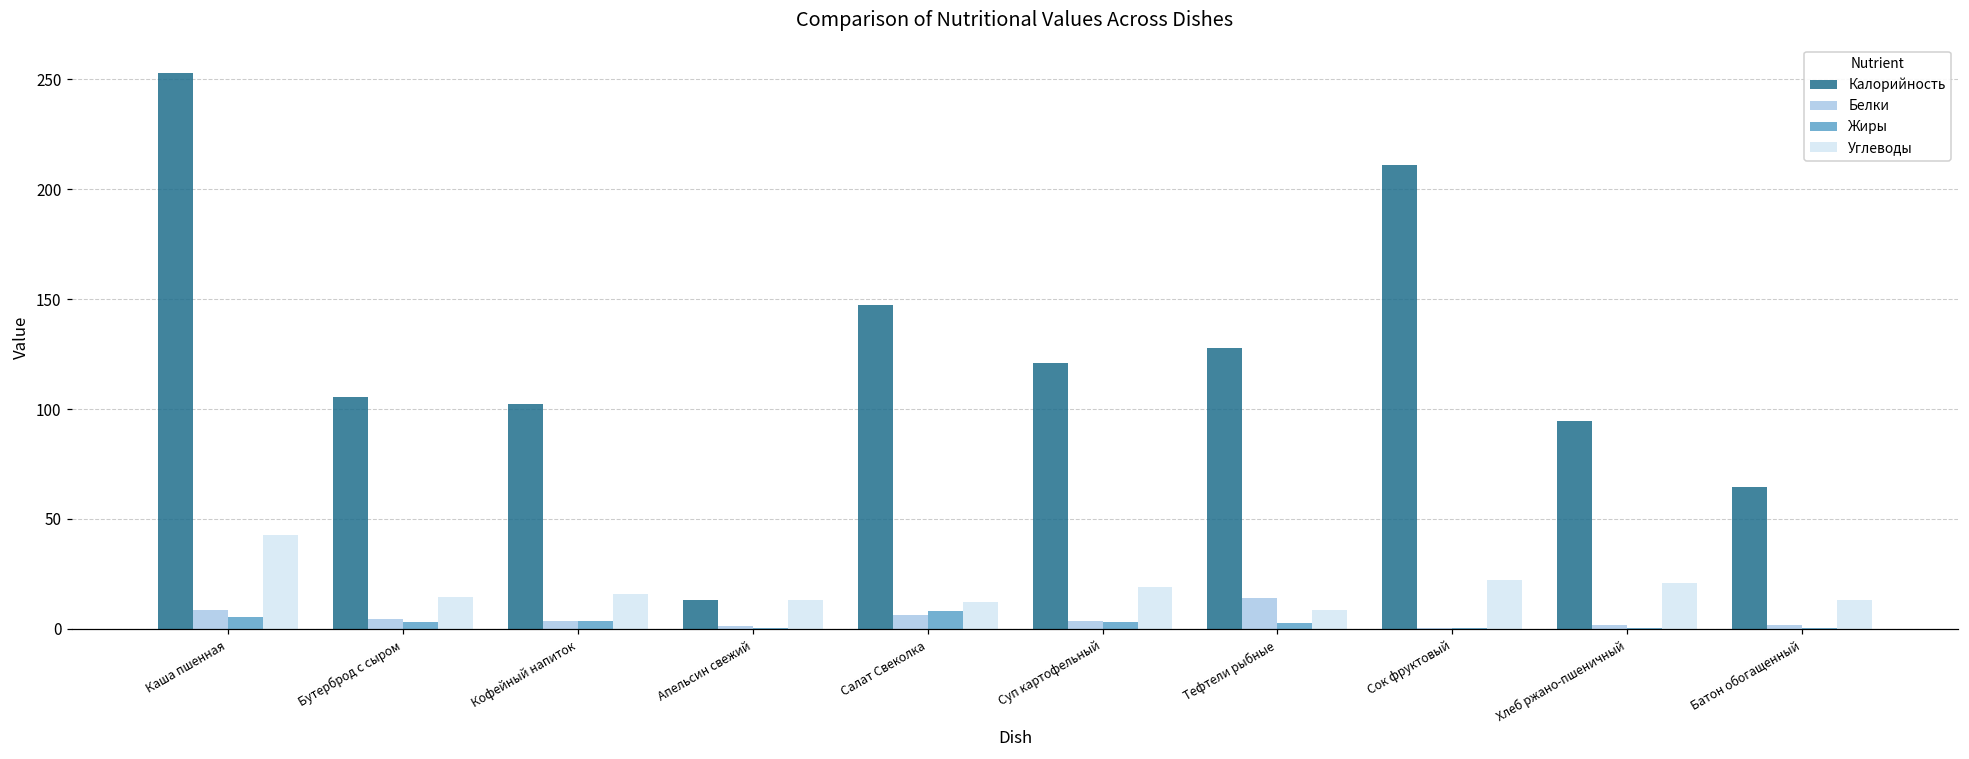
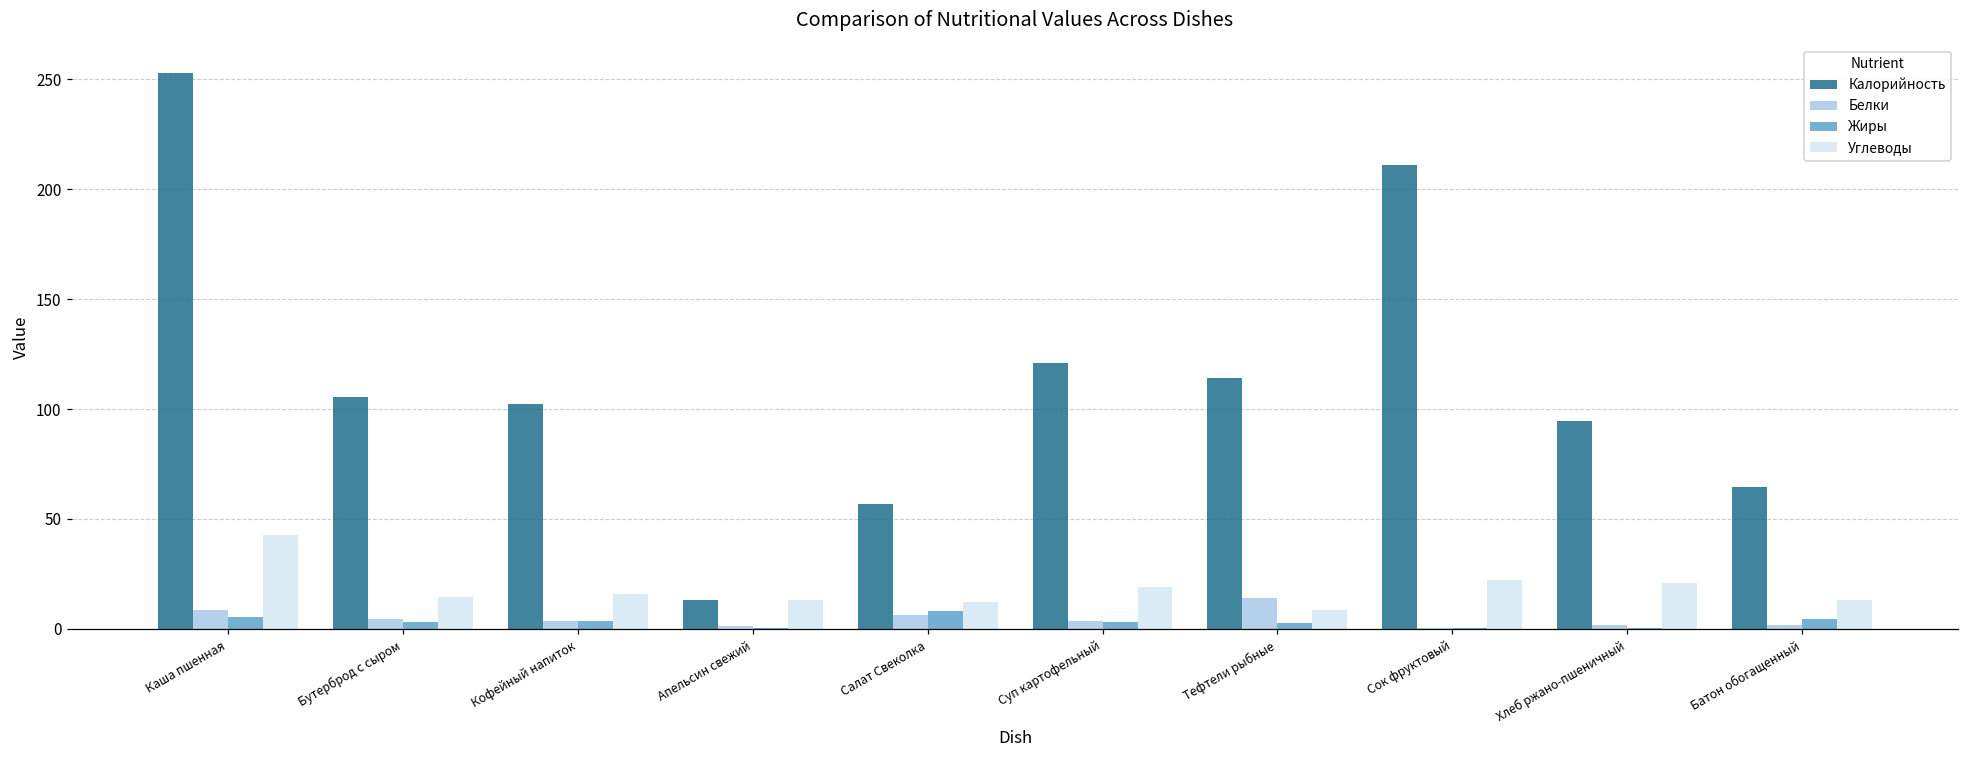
  {
    "Калорийность": {
      "Каша пшенная": 253,
      "Бутерброд с сыром": 105,
      "Кофейный напиток": 102,
      "Апельсин свежий": 13,
-     "Салат Свеколка": 147,
+     "Салат Свеколка": 57,
      "Суп картофельный": 121,
-     "Тефтели рыбные": 128,
+     "Тефтели рыбные": 114,
      "Сок фруктовый": 211,
      "Хлеб ржано-пшеничный": 94,
      "Батон обогащенный": 64
    },
    "Жиры": {
      "Каша пшенная": 5,
      "Бутерброд с сыром": 3,
      "Кофейный напиток": 4,
      "Салат Свеколка": 8,
      "Суп картофельный": 3,
      "Тефтели рыбные": 3,
-     "Батон обогащенный": 1
+     "Батон обогащенный": 5
    }
  }
